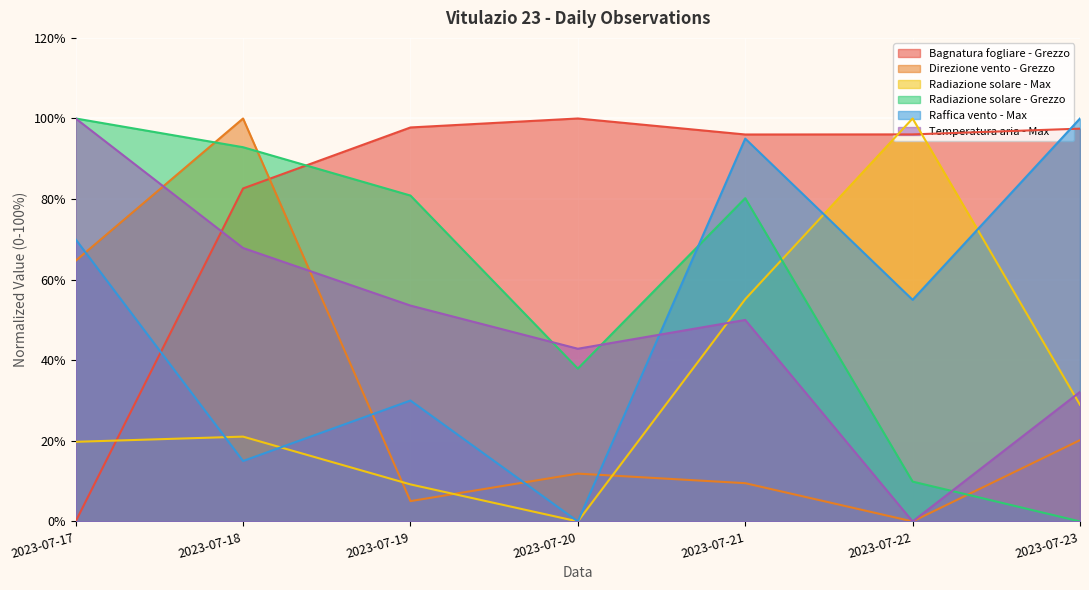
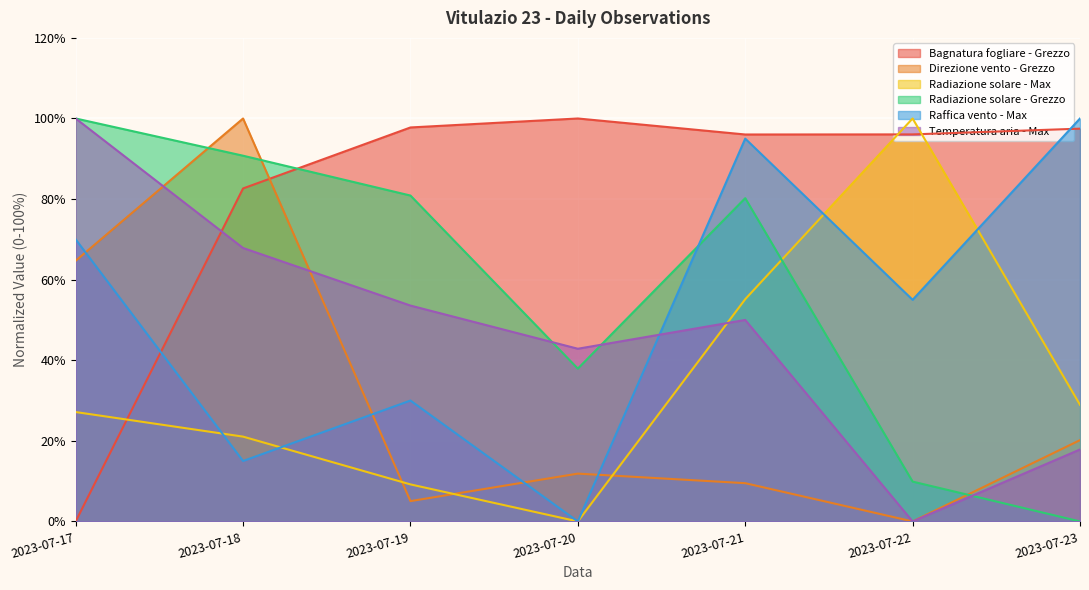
  {
    "Radiazione solare - Max": {
-     "2023-07-17": "20%",
+     "2023-07-17": "27%",
      "2023-07-18": "21%",
      "2023-07-19": "9%",
      "2023-07-21": "55%",
      "2023-07-23": "29%"
    },
    "Radiazione solare - Grezzo": {
-     "2023-07-18": "93%",
+     "2023-07-18": "91%",
      "2023-07-19": "81%",
      "2023-07-20": "38%",
      "2023-07-21": "80%",
      "2023-07-22": "10%",
      "2023-07-23": "0%"
    },
    "Raffica vento - Max": {
      "2023-07-17": "70%",
      "2023-07-18": "15%",
      "2023-07-19": "30%",
      "2023-07-21": "95%",
      "2023-07-22": "55%",
      "2023-07-23": "100%"
    },
    "Temperatura aria - Max": {
      "2023-07-18": "68%",
      "2023-07-19": "54%",
      "2023-07-20": "43%",
      "2023-07-21": "50%",
-     "2023-07-23": "32%"
+     "2023-07-23": "18%"
    }
  }
